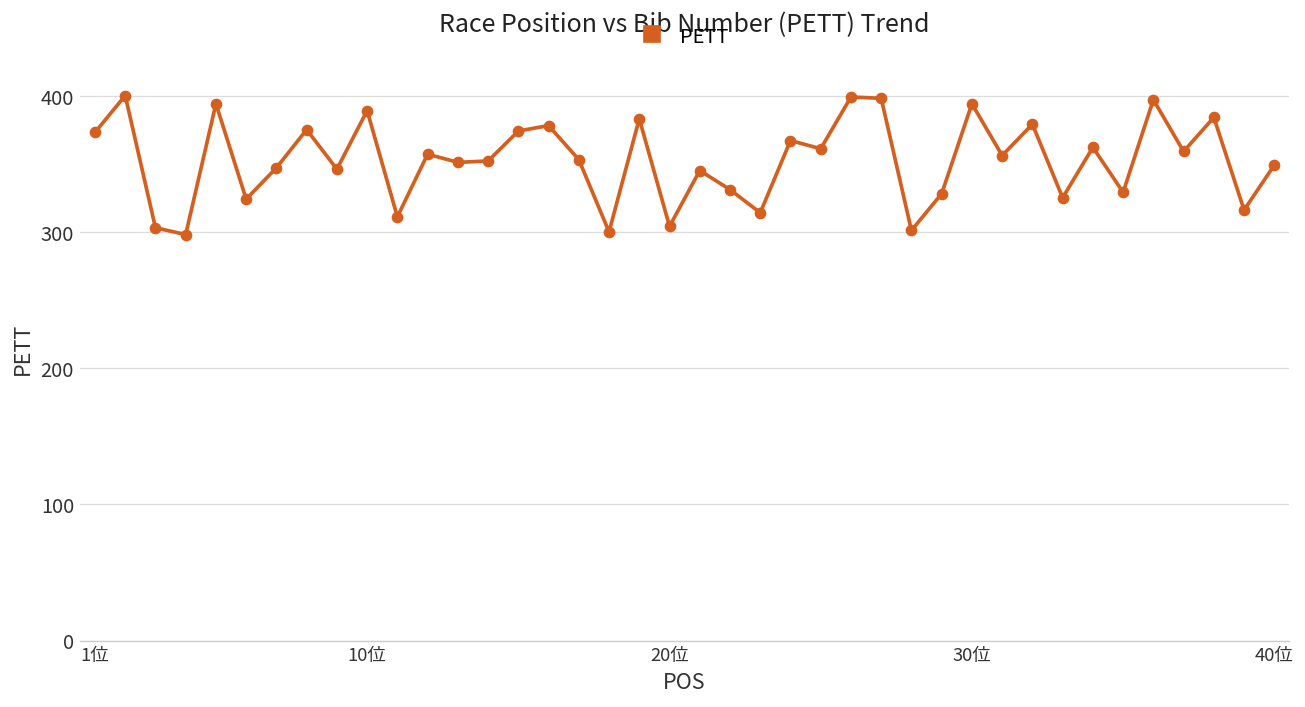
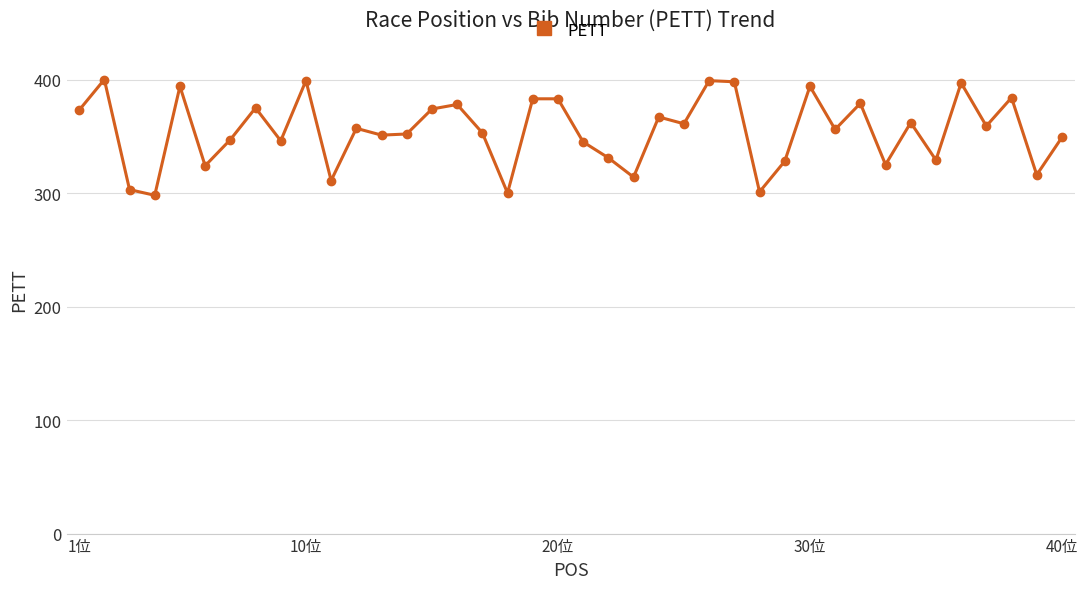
  {
    "1位": 373,
-   "10位": 389,
-   "20位": 304,
+   "10位": 399,
+   "20位": 383,
    "30位": 394,
    "40位": 349
  }
